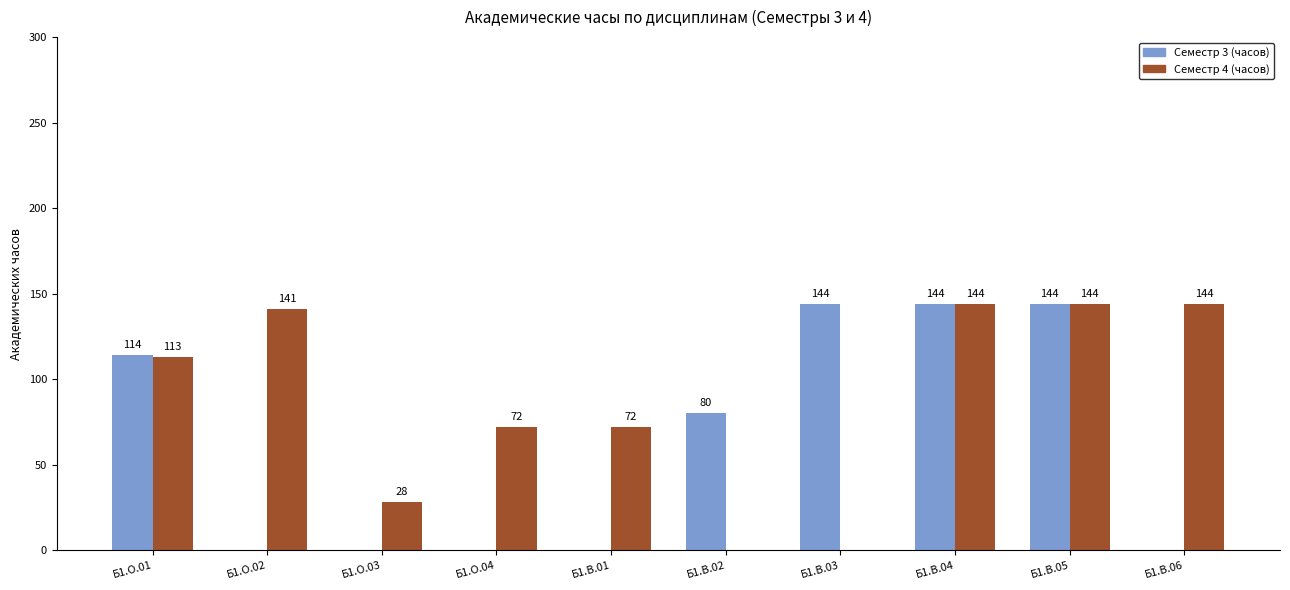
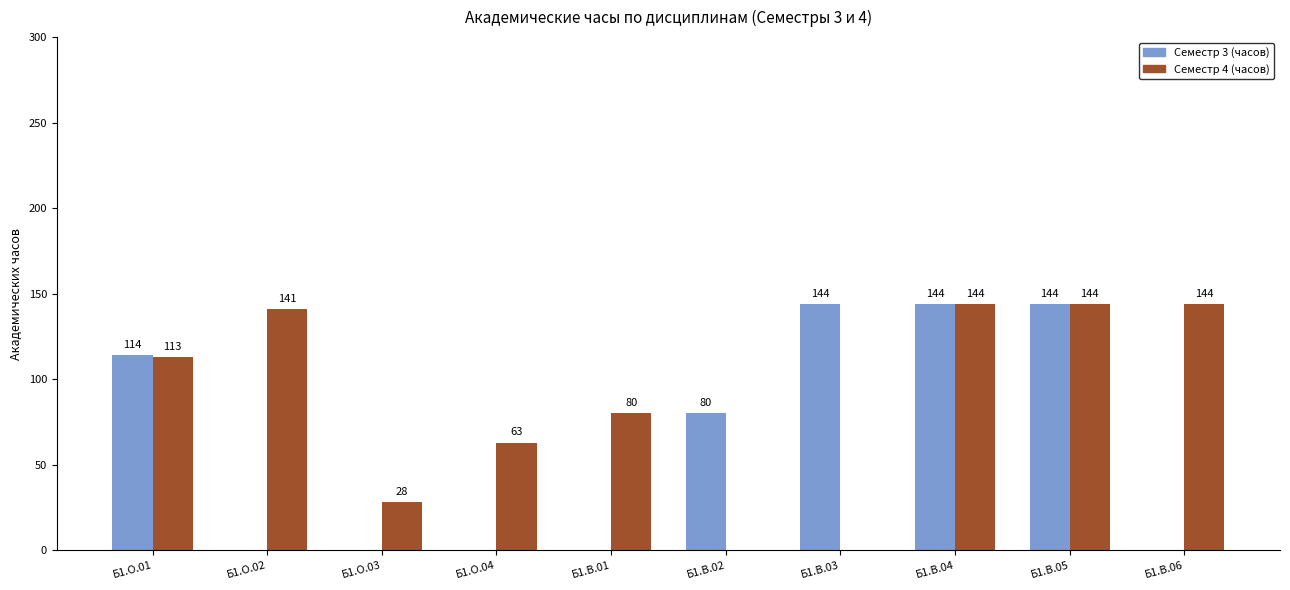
  {
    "Семестр 3 (часов)": {
      "Б1.О.01": 114,
      "Б1.В.02": 80,
      "Б1.В.03": 144,
      "Б1.В.04": 144,
      "Б1.В.05": 144
    },
    "Семестр 4 (часов)": {
      "Б1.О.01": 113,
      "Б1.О.02": 141,
      "Б1.О.03": 28,
-     "Б1.О.04": 72,
-     "Б1.В.01": 72,
+     "Б1.О.04": 63,
+     "Б1.В.01": 80,
      "Б1.В.04": 144,
      "Б1.В.05": 144,
      "Б1.В.06": 144
    }
  }
